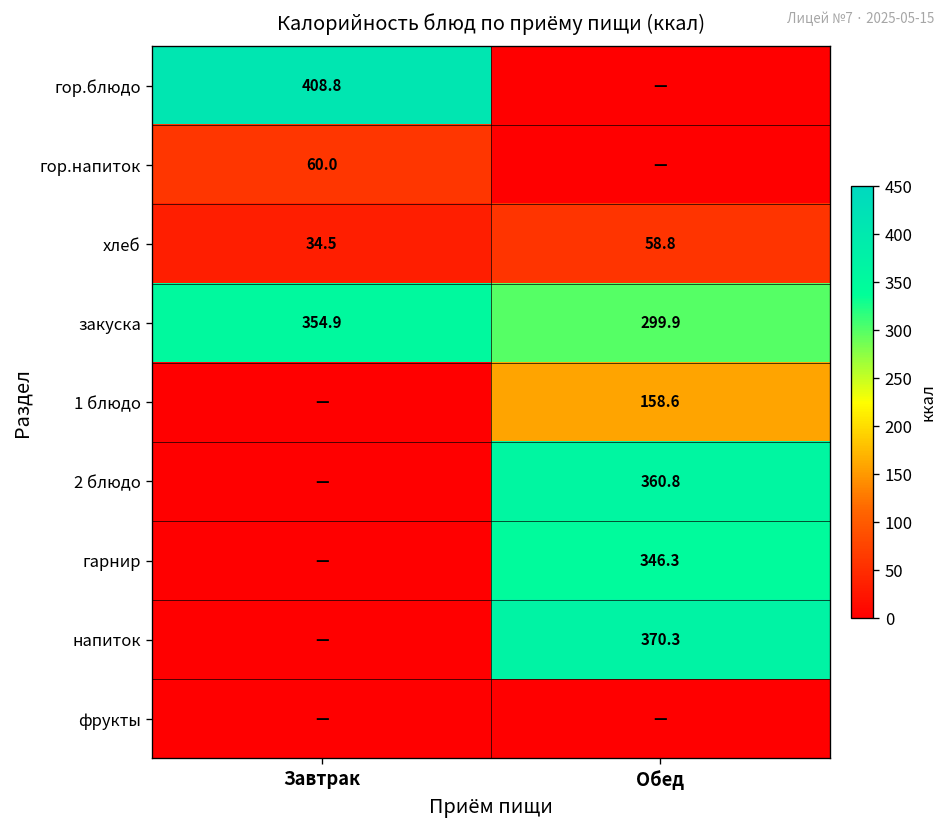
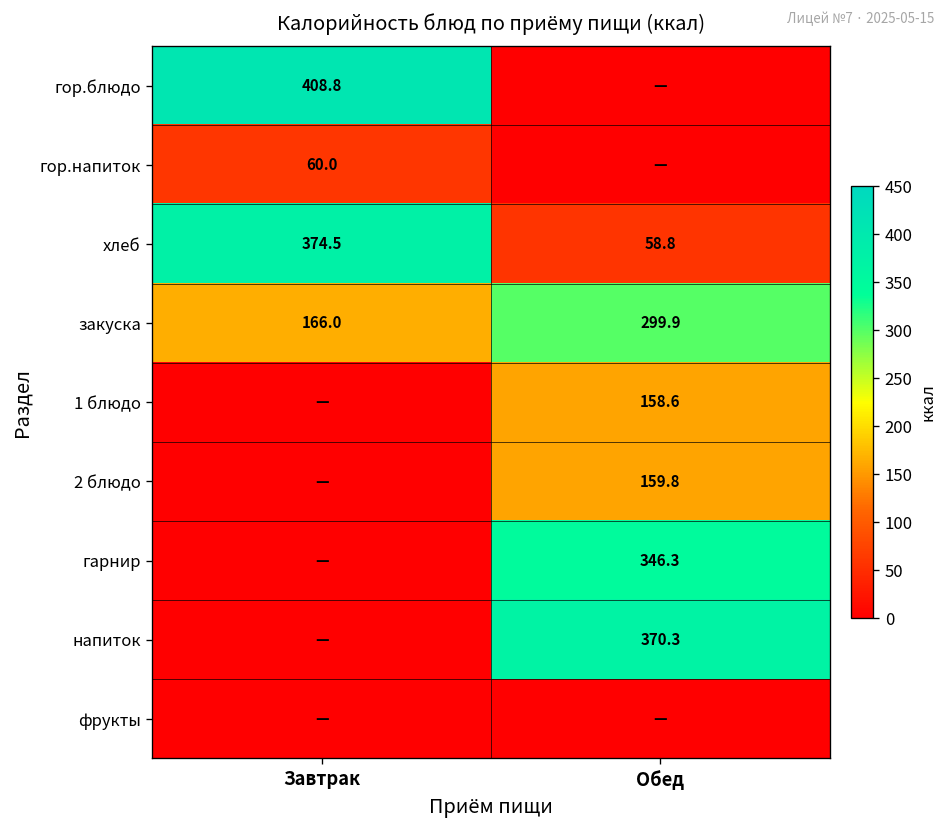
  {
    "гор.блюдо": {
      "Завтрак": 408.8
    },
    "гор.напиток": {
      "Завтрак": 60.0
    },
    "хлеб": {
-     "Завтрак": 34.5,
+     "Завтрак": 374.5,
      "Обед": 58.8
    },
    "закуска": {
-     "Завтрак": 354.9,
+     "Завтрак": 166.0,
      "Обед": 299.9
    },
    "1 блюдо": {
      "Обед": 158.6
    },
    "2 блюдо": {
-     "Обед": 360.8
+     "Обед": 159.8
    },
    "гарнир": {
      "Обед": 346.3
    },
    "напиток": {
      "Обед": 370.3
    }
  }
